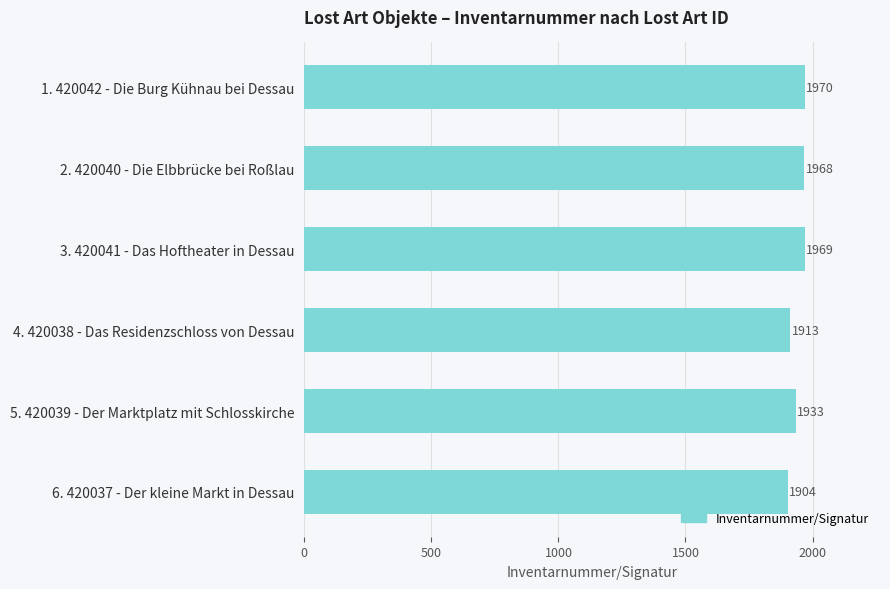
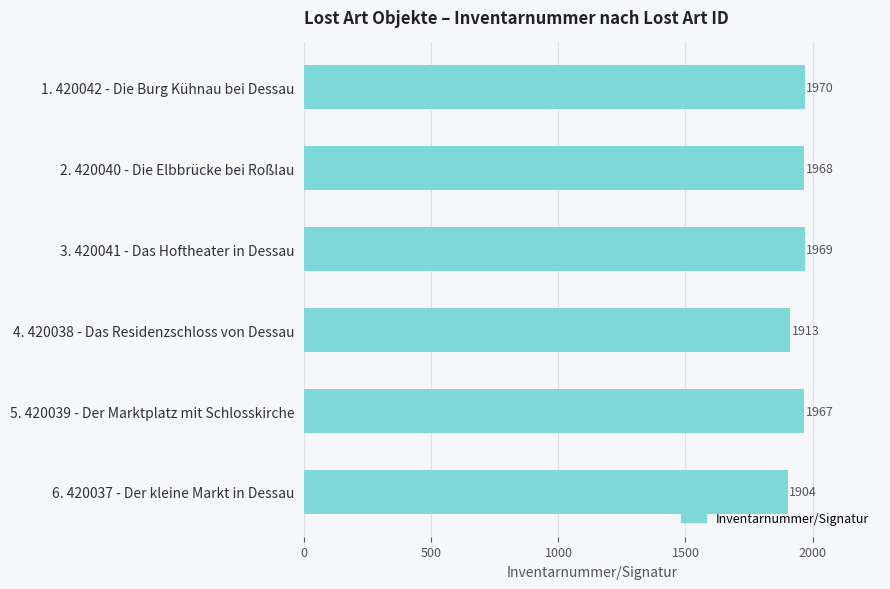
  {
    "1. 420042 - Die Burg Kühnau bei Dessau": 1970,
    "2. 420040 - Die Elbbrücke bei Roßlau": 1968,
    "3. 420041 - Das Hoftheater in Dessau": 1969,
    "4. 420038 - Das Residenzschloss von Dessau": 1913,
-   "5. 420039 - Der Marktplatz mit Schlosskirche": 1933,
+   "5. 420039 - Der Marktplatz mit Schlosskirche": 1967,
    "6. 420037 - Der kleine Markt in Dessau": 1904
  }
